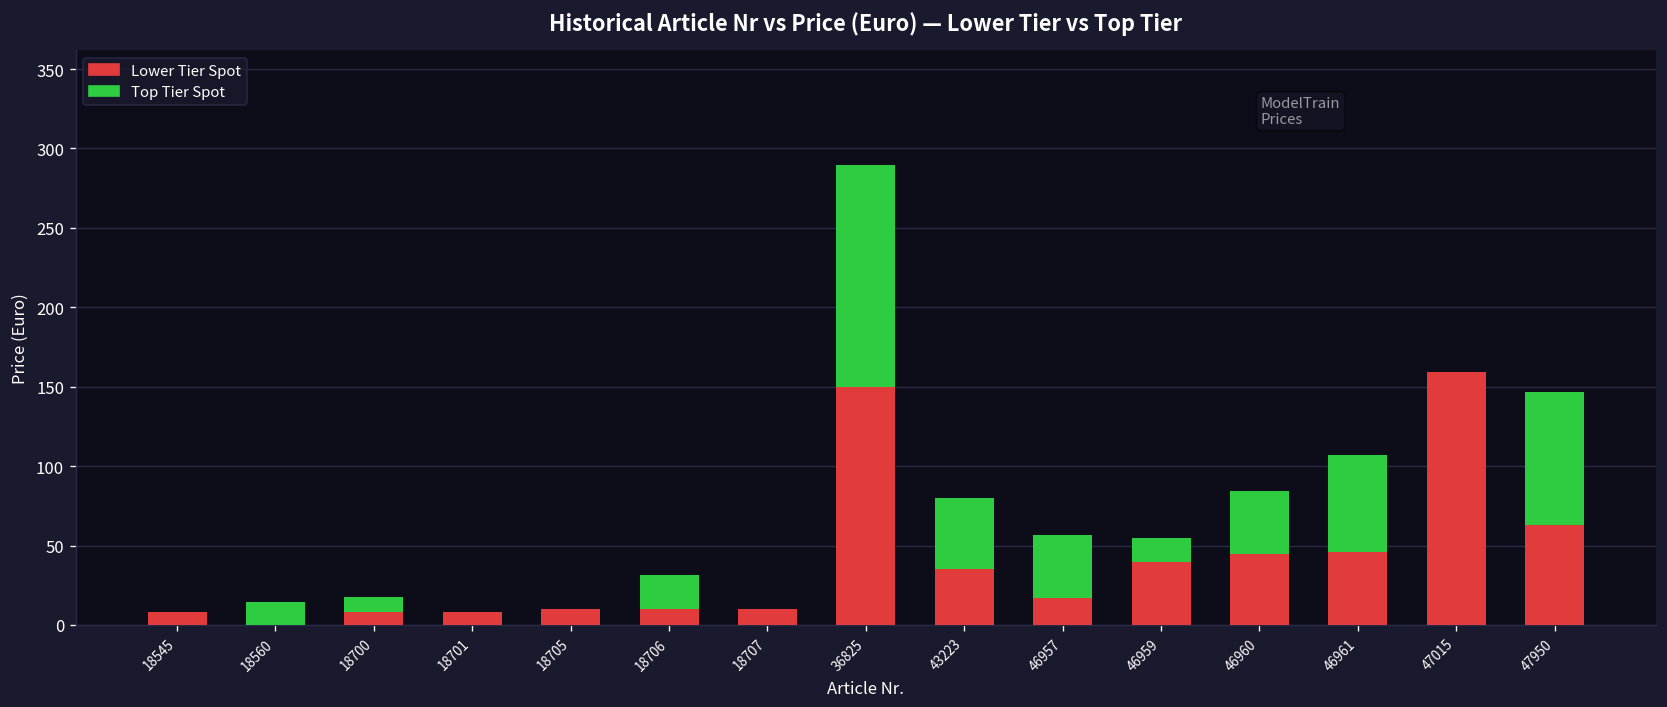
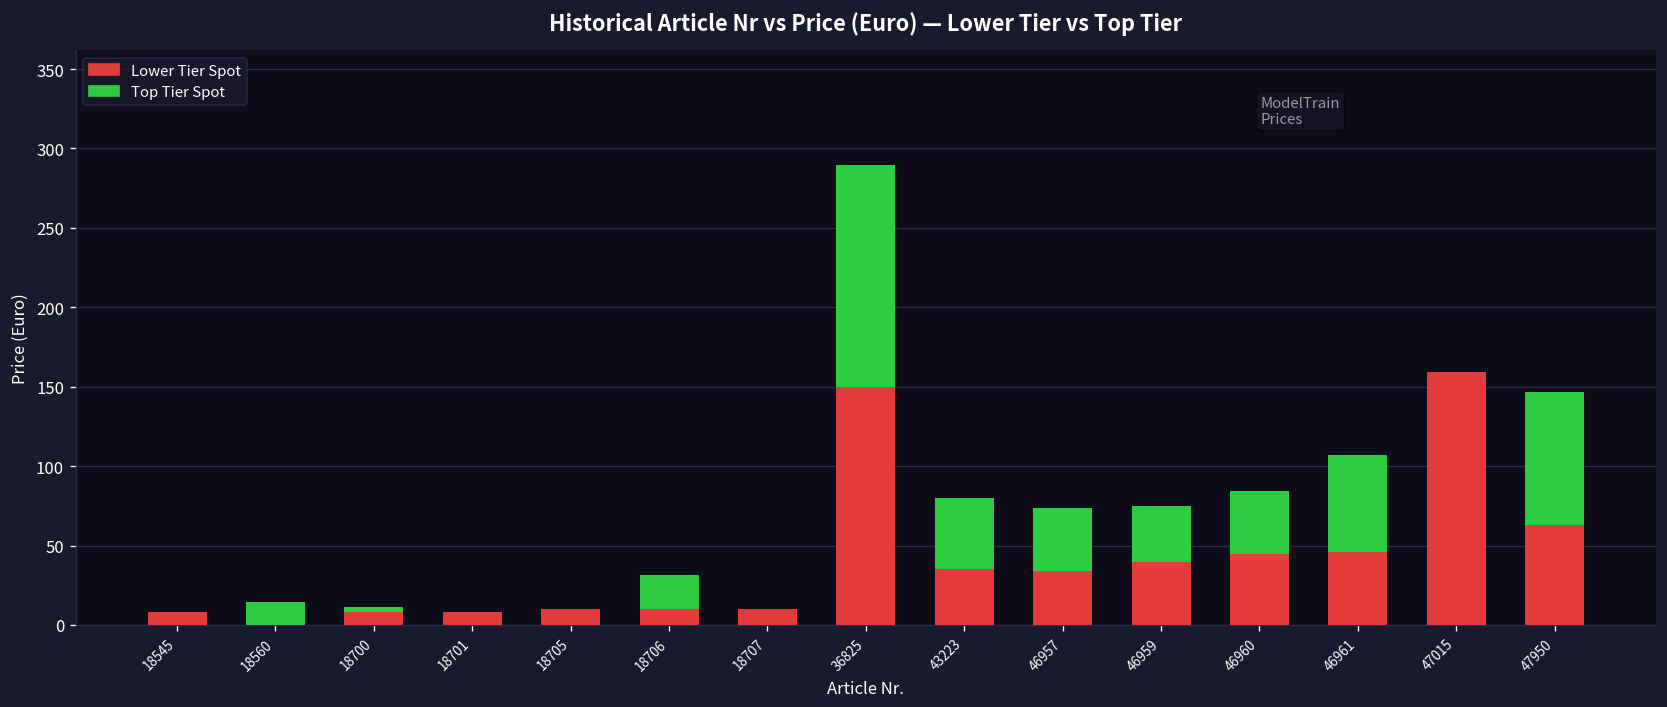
  {
    "Lower Tier Spot": {
      "18545": 8,
      "18560": 0,
      "18700": 8,
      "18701": 8,
      "18705": 10,
      "18706": 10,
      "18707": 10,
      "36825": 150,
      "43223": 35,
-     "46957": 17,
+     "46957": 34,
      "46959": 39,
      "46960": 44,
      "46961": 46,
      "47015": 159,
      "47950": 63
    },
    "Top Tier Spot": {
      "18545": 0,
      "18560": 15,
-     "18700": 10,
+     "18700": 3,
      "18701": 0,
      "18705": 0,
      "18706": 22,
      "18707": 0,
      "36825": 140,
      "43223": 45,
      "46957": 40,
-     "46959": 15,
+     "46959": 35,
      "46960": 40,
      "46961": 61,
      "47015": 0,
      "47950": 84
    }
  }
